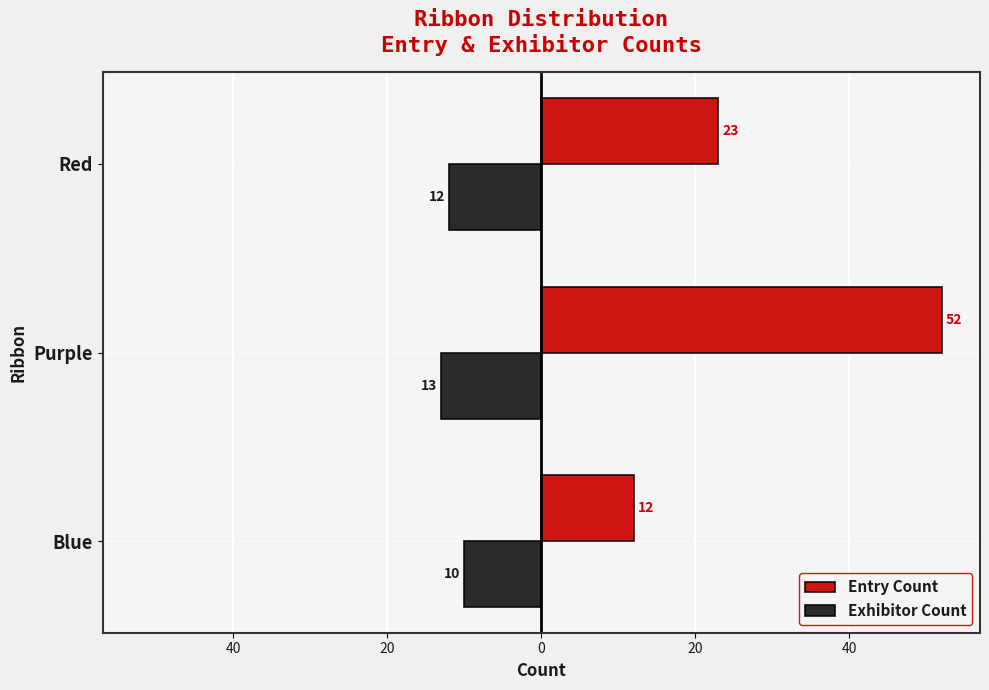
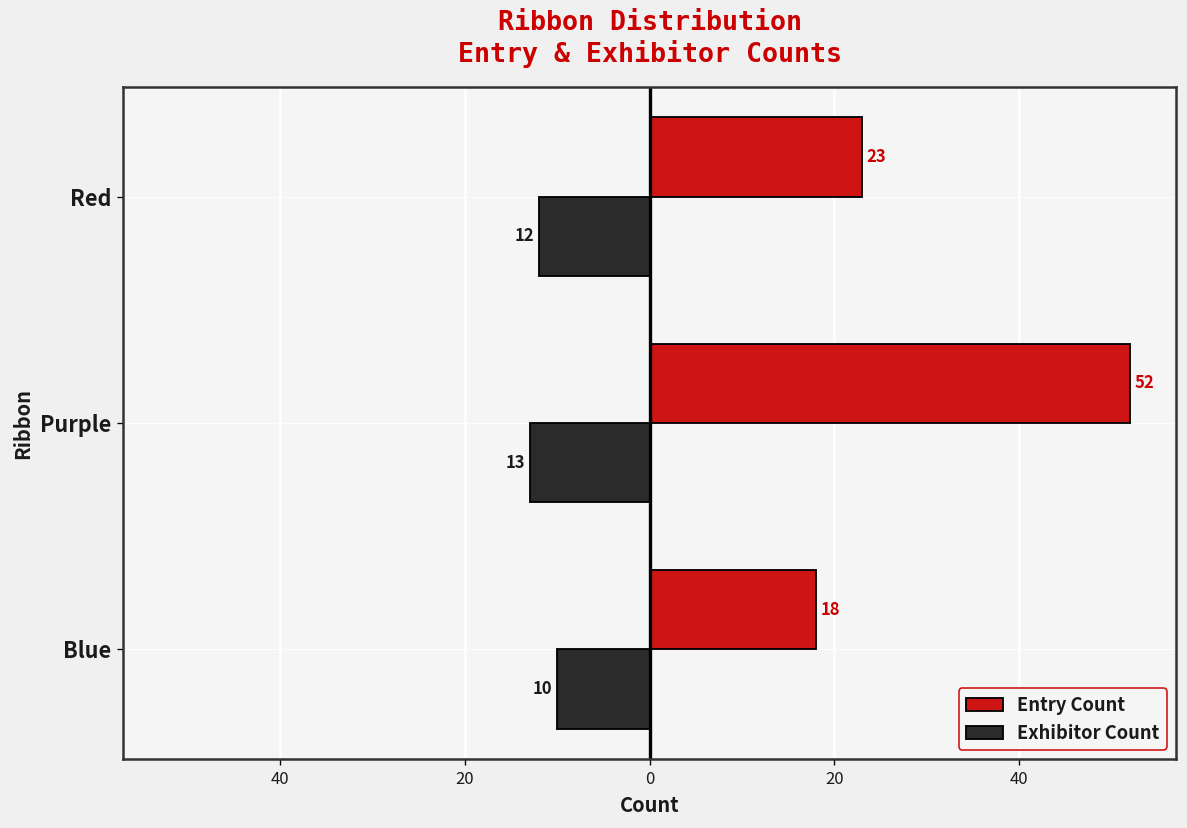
  {
    "Entry Count": {
      "Red": 23,
      "Purple": 52,
-     "Blue": 12
+     "Blue": 18
    }
  }
